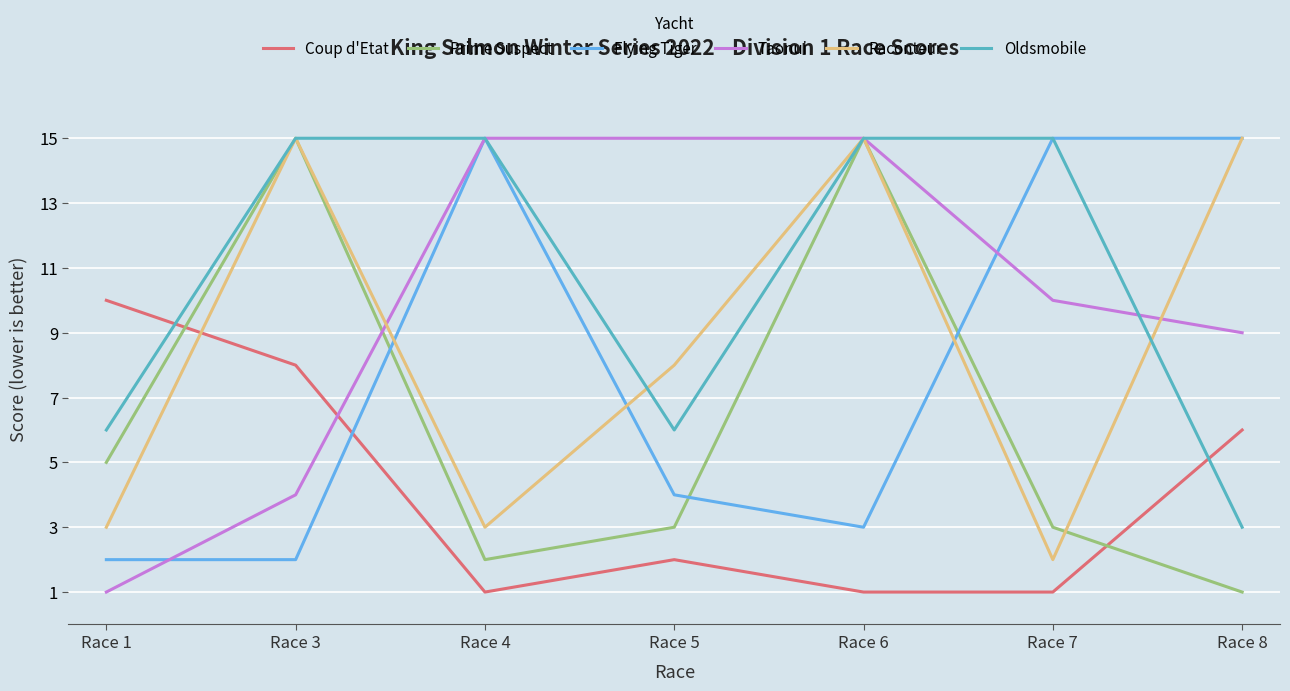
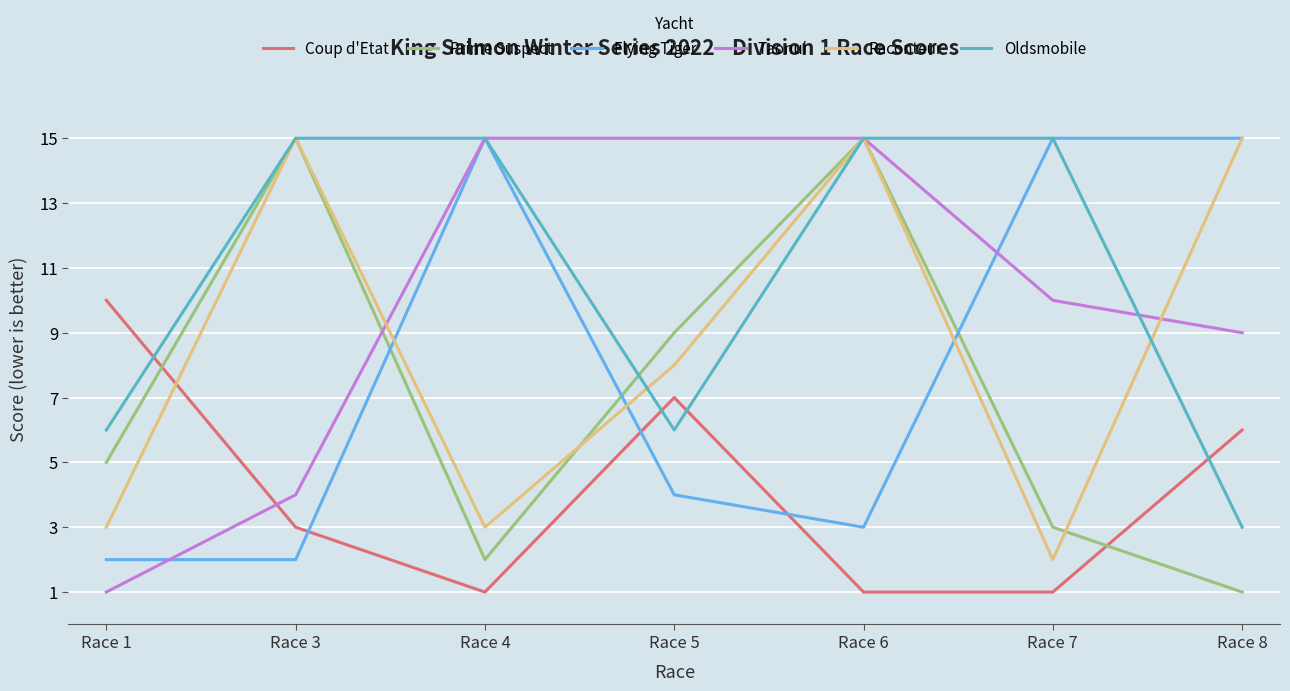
  {
    "Coup d'Etat": {
      "Race 1": 10,
-     "Race 3": 8,
+     "Race 3": 3,
      "Race 4": 1,
-     "Race 5": 2,
+     "Race 5": 7,
      "Race 6": 1,
      "Race 7": 1,
      "Race 8": 6
    },
    "Prime Suspect": {
      "Race 1": 5,
      "Race 4": 2,
-     "Race 5": 3,
+     "Race 5": 9,
      "Race 7": 3,
      "Race 8": 1
    },
    "Taonui": {
      "Race 1": 1,
      "Race 3": 4,
      "Race 5": 15,
      "Race 7": 10,
      "Race 8": 9
    },
    "Raconteur": {
      "Race 1": 3,
      "Race 4": 3,
      "Race 5": 8,
      "Race 7": 2
    }
  }
